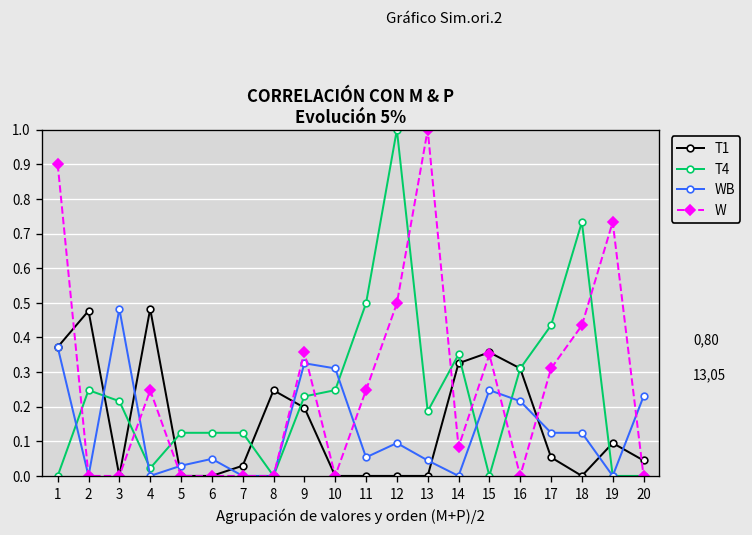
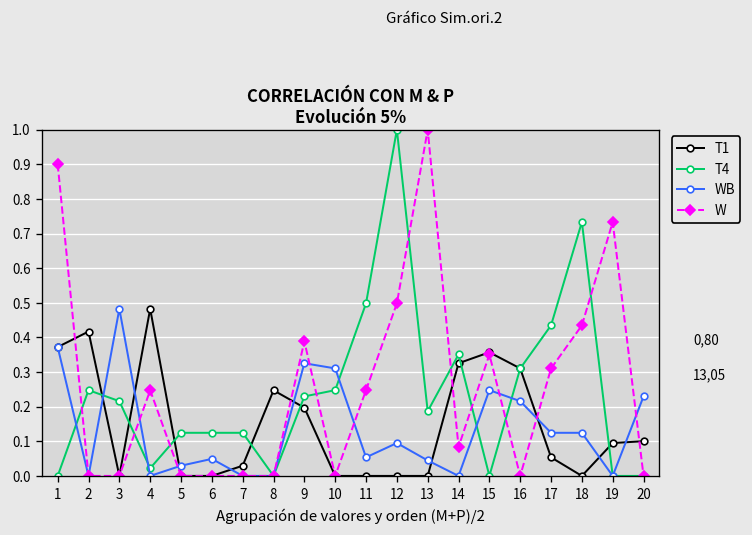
  {
    "T1": {
-     "2": 0.48,
+     "2": 0.42,
      "4": 0.48,
      "7": 0.03,
      "8": 0.25,
      "9": 0.20,
      "11": 0.00,
      "12": 0.00,
      "13": 0.00,
      "14": 0.33,
      "17": 0.05,
      "18": 0.00,
      "19": 0.09,
-     "20": 0.04
+     "20": 0.10
    },
    "T4": {
      "1": 0.00,
      "2": 0.25,
      "3": 0.22,
      "4": 0.02,
      "5": 0.12,
      "6": 0.12,
      "7": 0.12,
      "9": 0.23,
      "10": 0.25,
      "11": 0.50,
      "12": 1.00,
      "13": 0.19,
      "14": 0.35,
      "15": 0.00,
      "17": 0.43,
      "18": 0.73
    },
    "WB": {
      "3": 0.48,
      "4": 0.00,
      "5": 0.03,
      "6": 0.05,
      "9": 0.33,
      "10": 0.31,
      "11": 0.05,
      "12": 0.09,
      "13": 0.04,
      "14": 0.00,
      "15": 0.25,
      "16": 0.22,
      "17": 0.12,
      "18": 0.12,
      "20": 0.23
    },
    "W": {
      "1": 0.90,
      "4": 0.25,
-     "9": 0.36,
+     "9": 0.39,
      "11": 0.25,
      "12": 0.50,
      "13": 1.00,
      "14": 0.08,
      "16": 0.00,
      "17": 0.31,
      "18": 0.43,
      "19": 0.73
    }
  }
